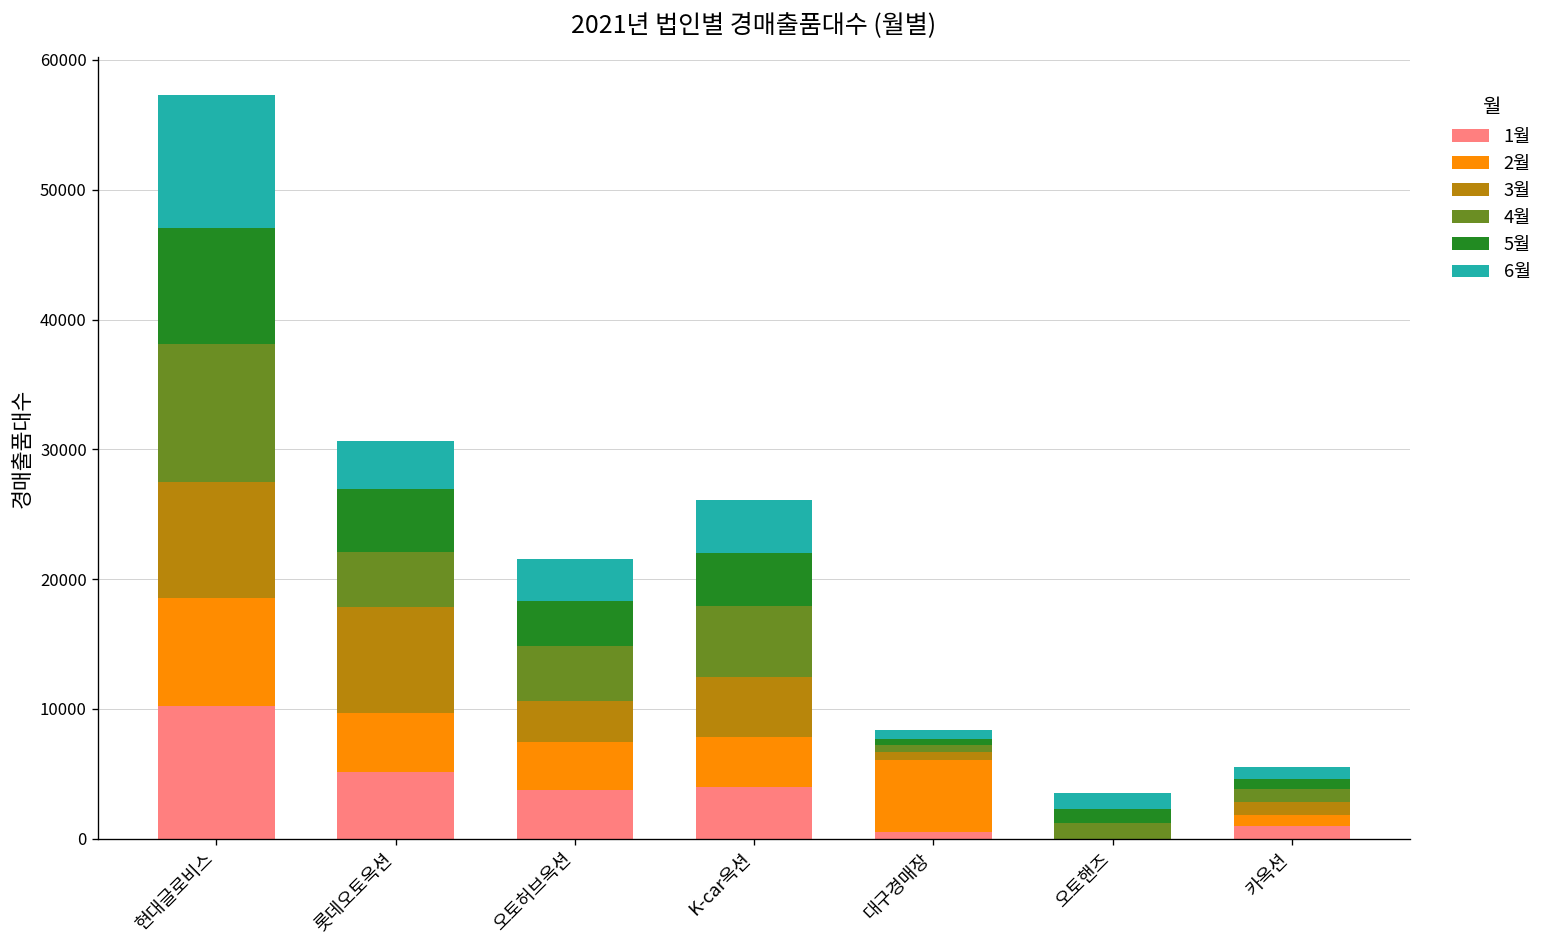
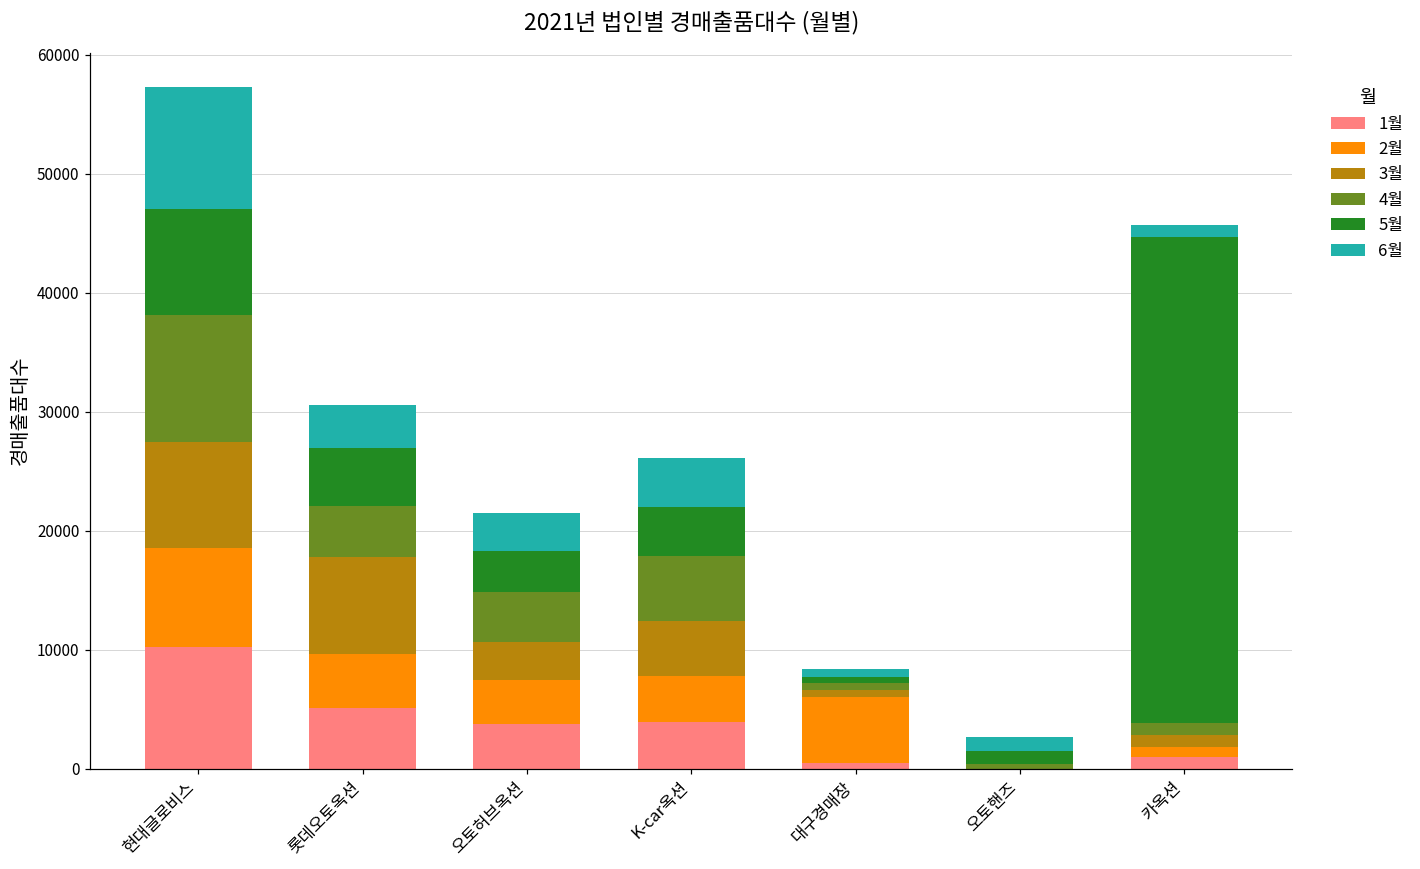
  {
    "1월": {
      "현대글로비스": 10300,
      "롯데오토옥션": 5100,
      "오토허브옥션": 3800,
      "K-car옥션": 3900,
      "대구경매장": 500,
      "오토핸즈": 0,
      "카옥션": 1000
    },
    "2월": {
      "현대글로비스": 8300,
      "롯데오토옥션": 4500,
      "오토허브옥션": 3700,
      "K-car옥션": 3900,
      "대구경매장": 5500,
      "오토핸즈": 0,
      "카옥션": 900
    },
    "3월": {
      "현대글로비스": 8900,
      "롯데오토옥션": 8200,
      "오토허브옥션": 3200,
      "K-car옥션": 4600,
      "대구경매장": 600,
      "오토핸즈": 0,
      "카옥션": 1000
    },
    "4월": {
      "현대글로비스": 10600,
      "롯데오토옥션": 4300,
      "오토허브옥션": 4200,
      "K-car옥션": 5500,
      "대구경매장": 600,
-     "오토핸즈": 1200,
+     "오토핸즈": 400,
      "카옥션": 1000
    },
    "5월": {
      "현대글로비스": 9000,
      "롯데오토옥션": 4800,
      "오토허브옥션": 3500,
      "K-car옥션": 4100,
      "대구경매장": 500,
      "오토핸즈": 1100,
-     "카옥션": 800
+     "카옥션": 40900
    },
    "6월": {
      "현대글로비스": 10200,
      "롯데오토옥션": 3700,
      "오토허브옥션": 3200,
      "K-car옥션": 4100,
      "대구경매장": 700,
      "오토핸즈": 1200,
      "카옥션": 900
    }
  }
